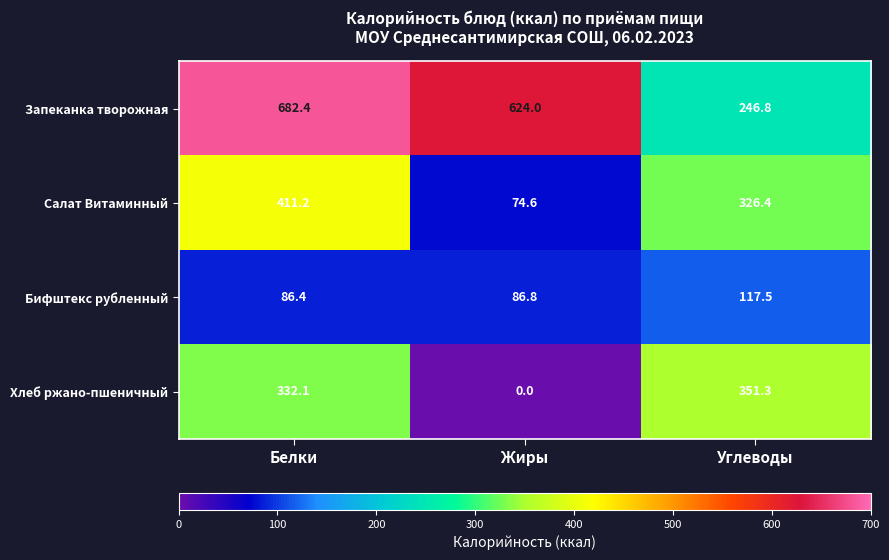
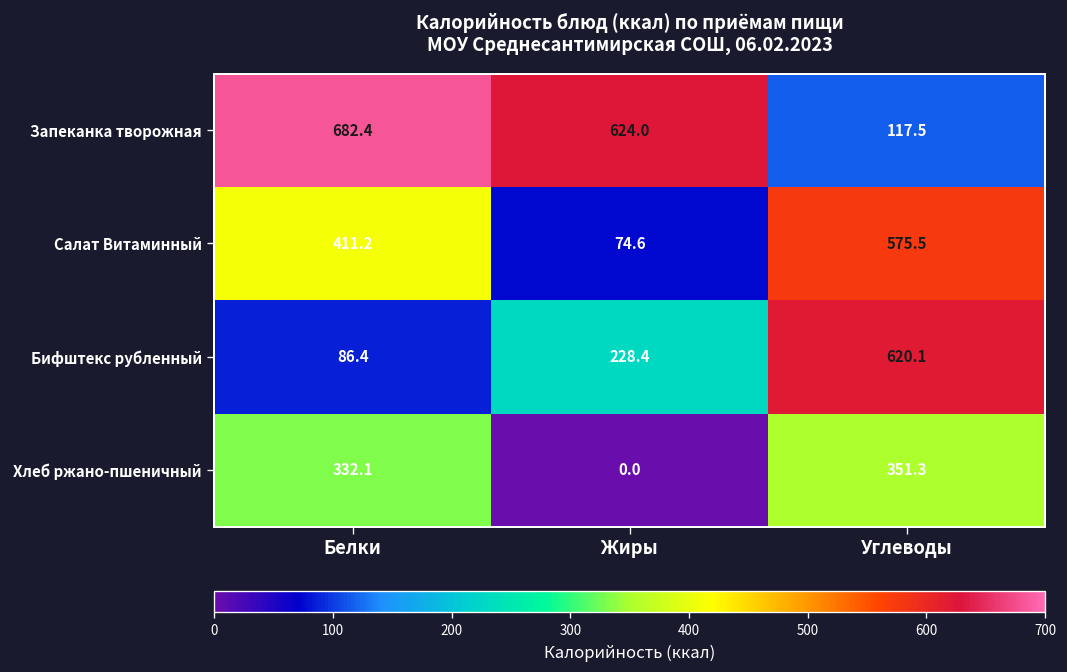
  {
    "Запеканка творожная": {
      "Белки": 682.4,
      "Жиры": 624.0,
-     "Углеводы": 246.8
+     "Углеводы": 117.5
    },
    "Салат Витаминный": {
      "Белки": 411.2,
      "Жиры": 74.6,
-     "Углеводы": 326.4
+     "Углеводы": 575.5
    },
    "Бифштекс рубленный": {
      "Белки": 86.4,
-     "Жиры": 86.8,
-     "Углеводы": 117.5
+     "Жиры": 228.4,
+     "Углеводы": 620.1
    },
    "Хлеб ржано-пшеничный": {
      "Белки": 332.1,
      "Жиры": 0.0,
      "Углеводы": 351.3
    }
  }
